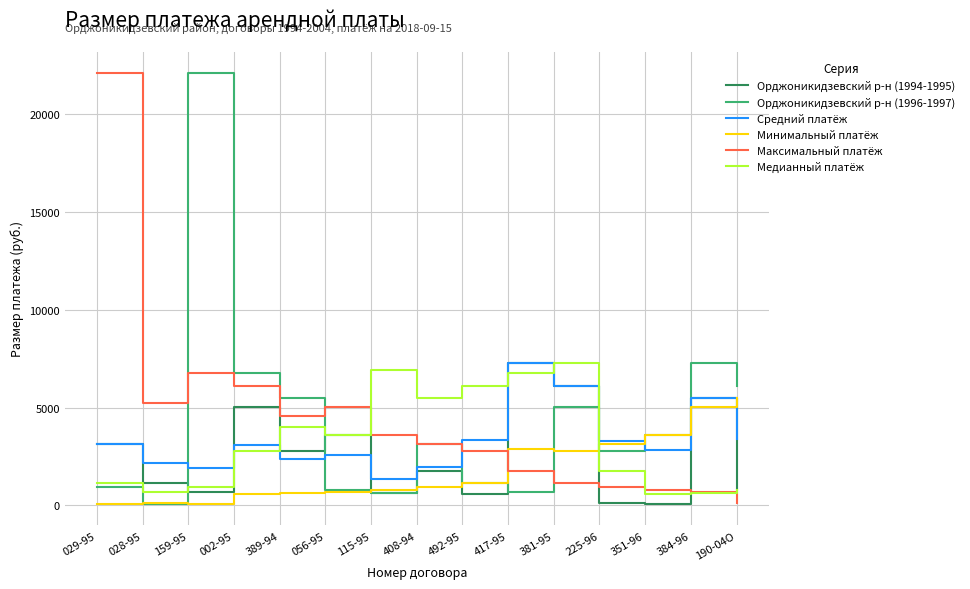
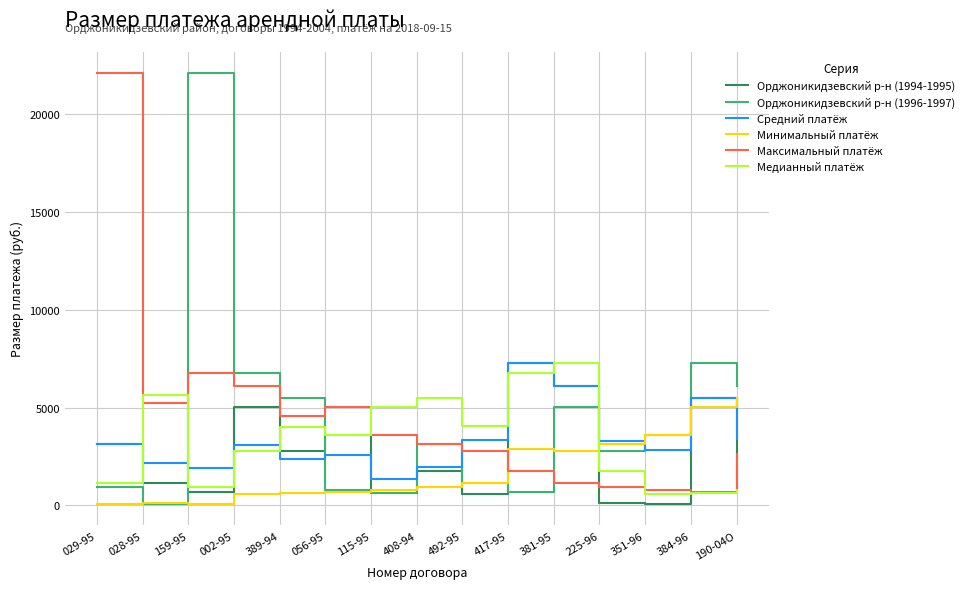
  {
    "Средний платёж": {
      "028-95": 2100,
      "159-95": 1900,
      "002-95": 3100,
      "389-94": 2400,
      "056-95": 2600,
      "115-95": 1400,
      "408-94": 2000,
      "492-95": 3300,
      "225-96": 3300,
      "351-96": 2800,
      "190-04О": 3400
    },
    "Минимальный платёж": {
      "029-95": 100,
      "159-95": 100,
      "002-95": 600,
      "389-94": 600,
      "115-95": 800,
      "408-94": 1000,
      "417-95": 2900,
      "381-95": 2800,
      "225-96": 3100,
      "384-96": 5000,
      "190-04О": 5500
    },
    "Максимальный платёж": {
      "029-95": 22100,
      "028-95": 5200,
      "159-95": 6800,
      "002-95": 6100,
      "389-94": 4500,
      "056-95": 5000,
      "115-95": 3600,
      "492-95": 2800,
      "417-95": 1800,
      "381-95": 1200,
      "225-96": 1000,
      "351-96": 800,
-     "190-04О": 100
+     "190-04О": 2600
    },
    "Медианный платёж": {
      "029-95": 1200,
-     "028-95": 700,
+     "028-95": 5700,
      "159-95": 1000,
      "002-95": 2800,
      "389-94": 4000,
-     "115-95": 6900,
+     "115-95": 5000,
      "408-94": 5500,
-     "492-95": 6100,
+     "492-95": 4100,
      "417-95": 6800,
      "381-95": 7300,
      "225-96": 1800,
      "351-96": 600
    }
  }
